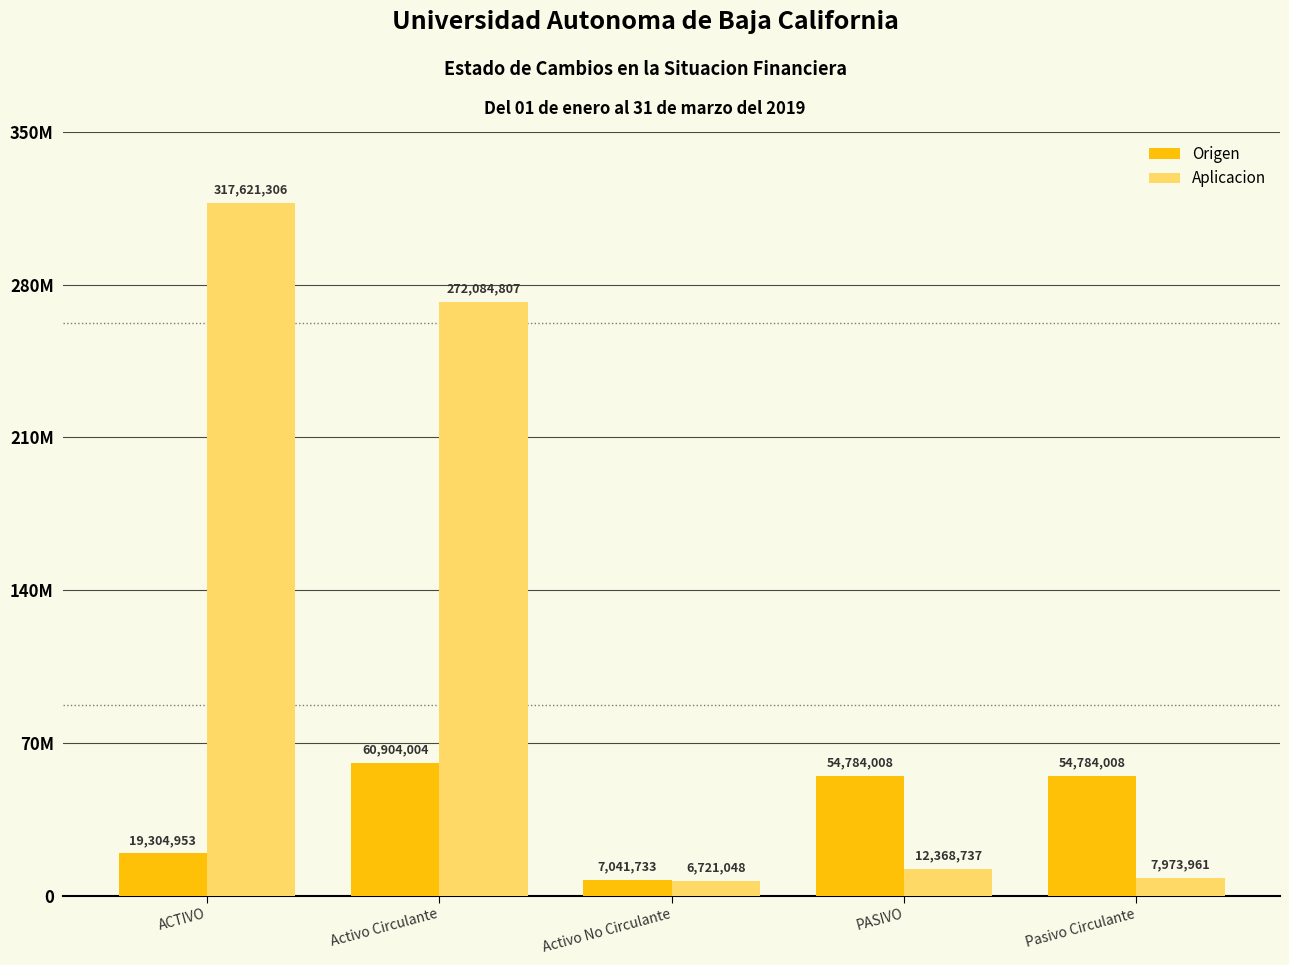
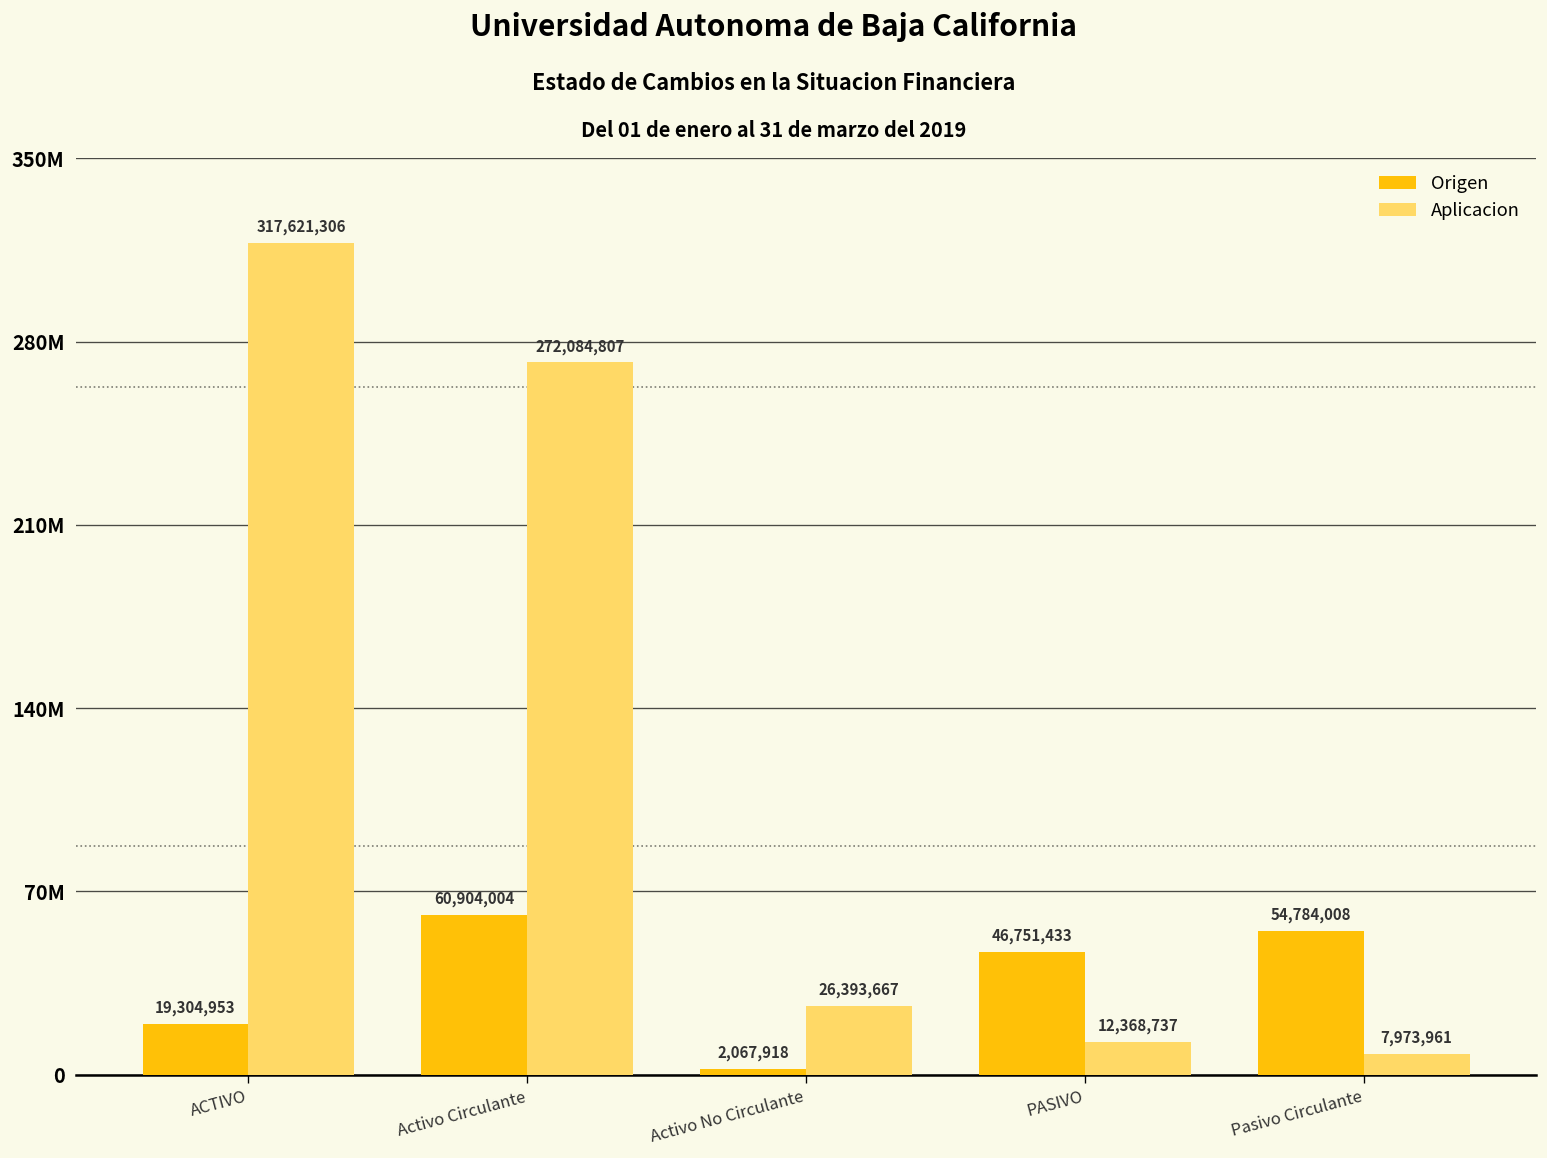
  {
    "Origen": {
      "ACTIVO": "19,304,953",
      "Activo Circulante": "60,904,004",
-     "Activo No Circulante": "7,041,733",
-     "PASIVO": "54,784,008",
+     "Activo No Circulante": "2,067,918",
+     "PASIVO": "46,751,433",
      "Pasivo Circulante": "54,784,008"
    },
    "Aplicacion": {
      "ACTIVO": "317,621,306",
      "Activo Circulante": "272,084,807",
-     "Activo No Circulante": "6,721,048",
+     "Activo No Circulante": "26,393,667",
      "PASIVO": "12,368,737",
      "Pasivo Circulante": "7,973,961"
    }
  }
